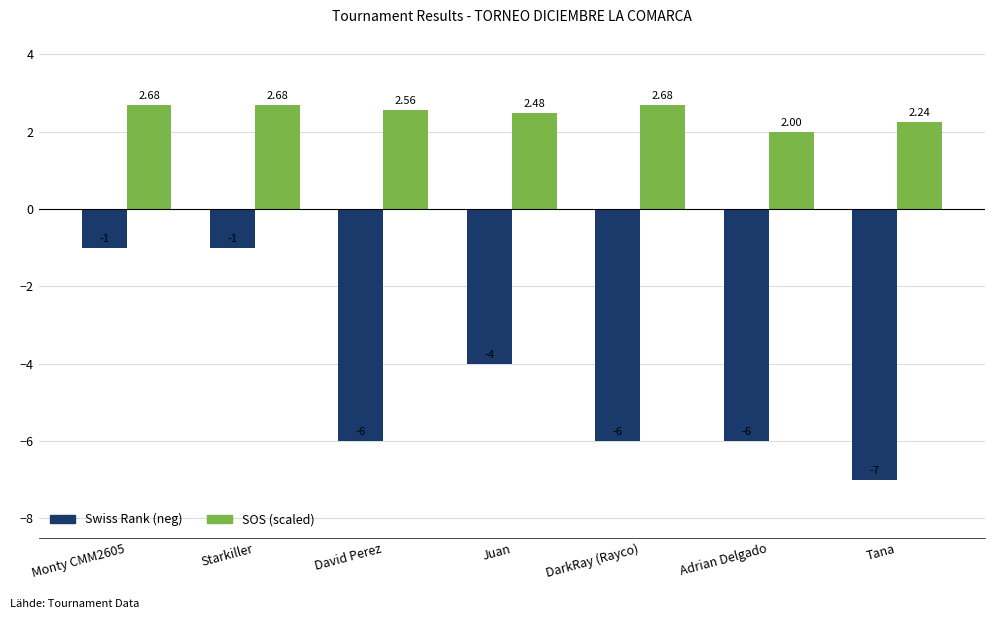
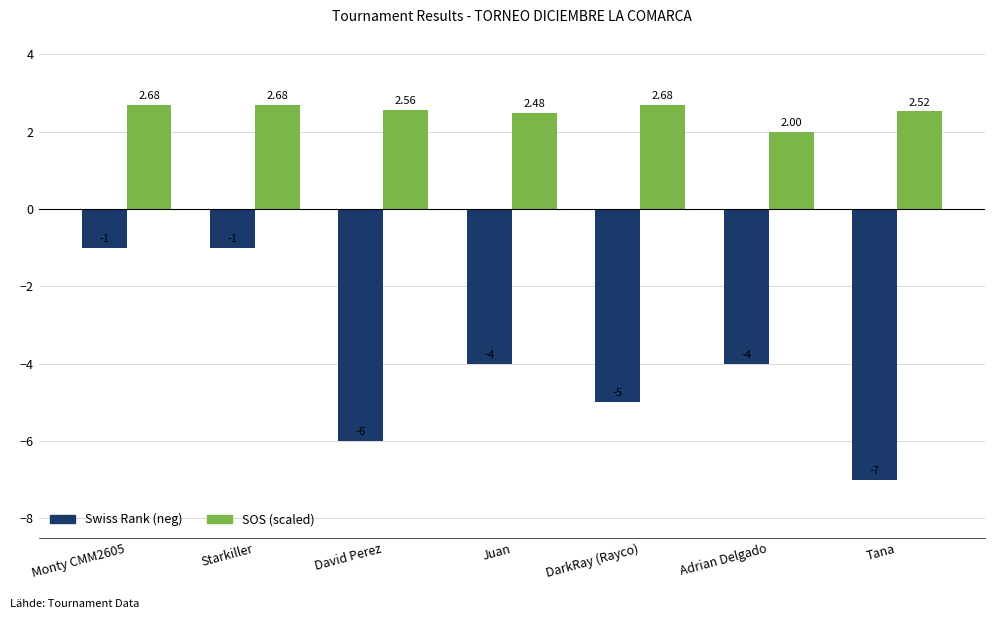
  {
    "Swiss Rank (neg)": {
      "Monty CMM2605": -1,
      "Starkiller": -1,
      "David Perez": -6,
      "Juan": -4,
-     "DarkRay (Rayco)": -6,
-     "Adrian Delgado": -6,
+     "DarkRay (Rayco)": -5,
+     "Adrian Delgado": -4,
      "Tana": -7
    },
    "SOS (scaled)": {
      "Monty CMM2605": 2.68,
      "Starkiller": 2.68,
      "David Perez": 2.56,
      "Juan": 2.48,
      "DarkRay (Rayco)": 2.68,
      "Adrian Delgado": 2.00,
-     "Tana": 2.24
+     "Tana": 2.52
    }
  }
